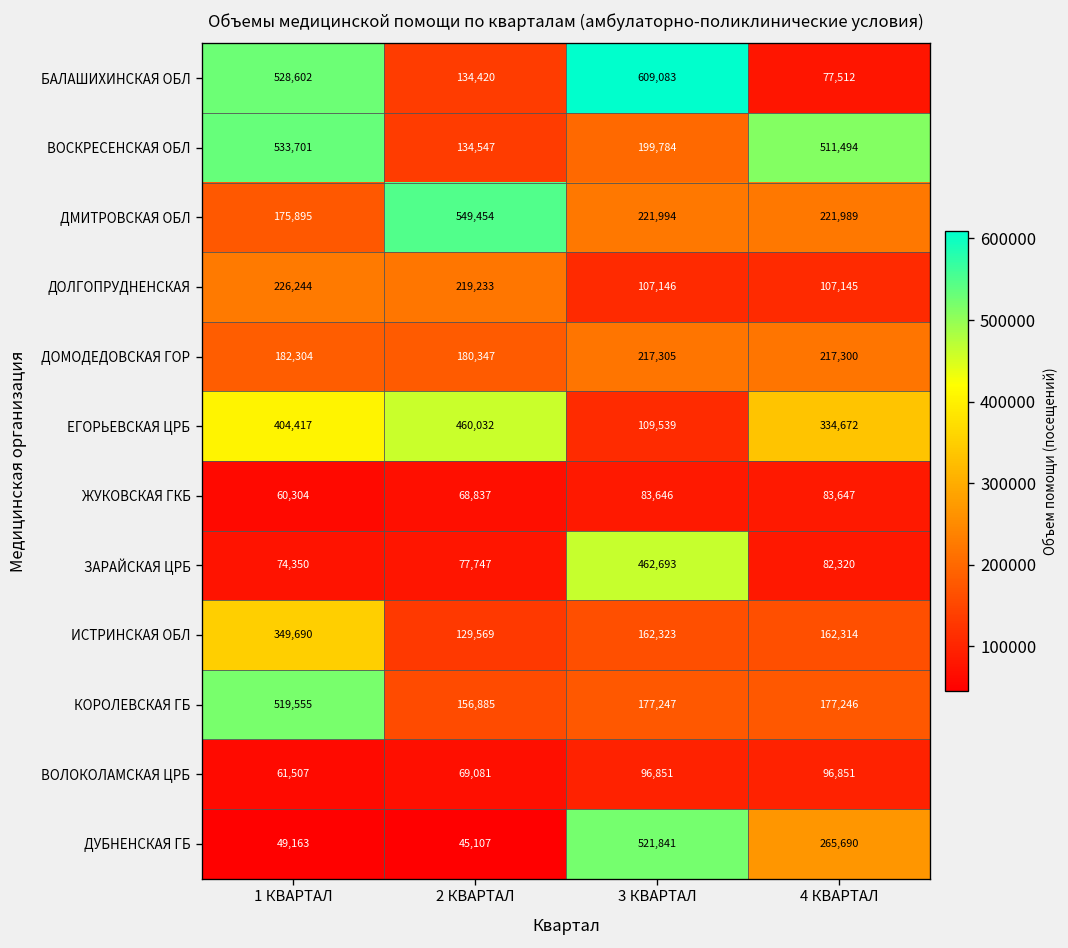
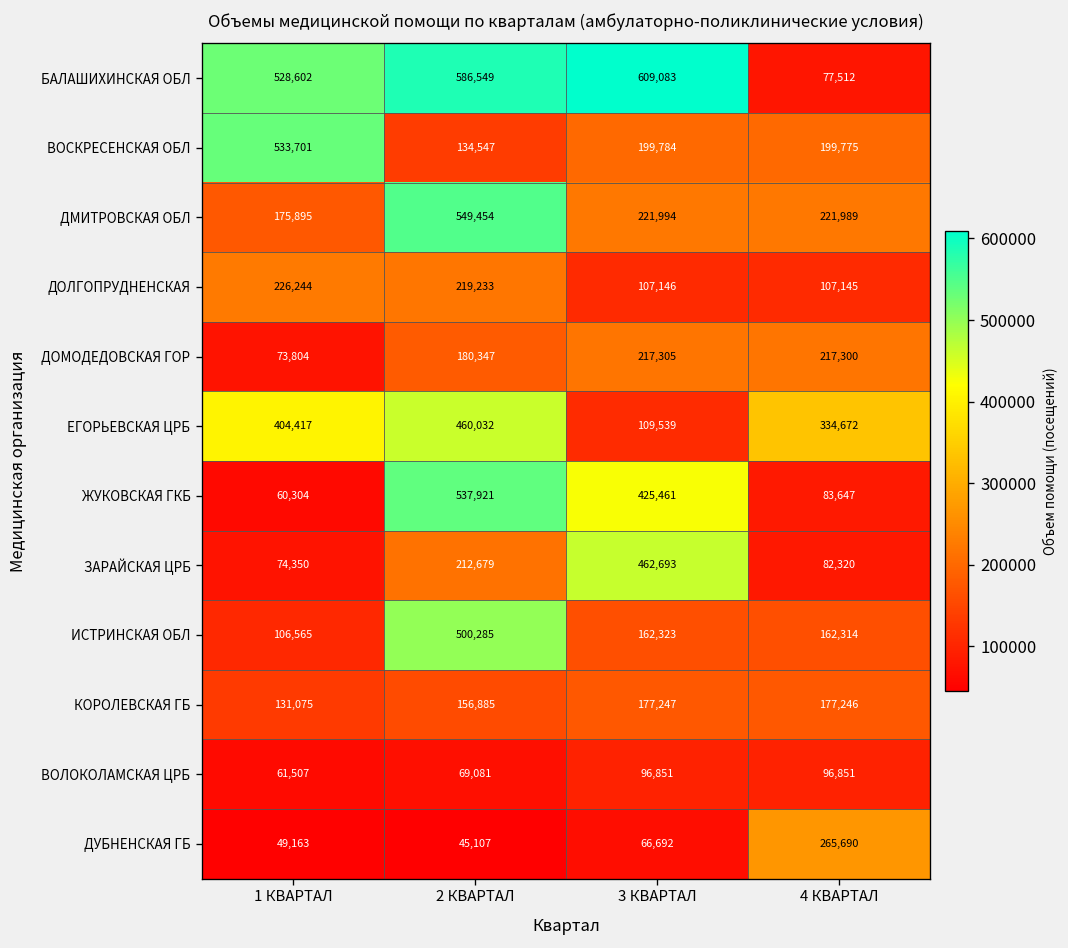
  {
    "БАЛАШИХИНСКАЯ ОБЛ": {
      "1 КВАРТАЛ": "528,602",
-     "2 КВАРТАЛ": "134,420",
+     "2 КВАРТАЛ": "586,549",
      "3 КВАРТАЛ": "609,083",
      "4 КВАРТАЛ": "77,512"
    },
    "ВОСКРЕСЕНСКАЯ ОБЛ": {
      "1 КВАРТАЛ": "533,701",
      "2 КВАРТАЛ": "134,547",
      "3 КВАРТАЛ": "199,784",
-     "4 КВАРТАЛ": "511,494"
+     "4 КВАРТАЛ": "199,775"
    },
    "ДМИТРОВСКАЯ ОБЛ": {
      "1 КВАРТАЛ": "175,895",
      "2 КВАРТАЛ": "549,454",
      "3 КВАРТАЛ": "221,994",
      "4 КВАРТАЛ": "221,989"
    },
    "ДОЛГОПРУДНЕНСКАЯ": {
      "1 КВАРТАЛ": "226,244",
      "2 КВАРТАЛ": "219,233",
      "3 КВАРТАЛ": "107,146",
      "4 КВАРТАЛ": "107,145"
    },
    "ДОМОДЕДОВСКАЯ ГОР": {
-     "1 КВАРТАЛ": "182,304",
+     "1 КВАРТАЛ": "73,804",
      "2 КВАРТАЛ": "180,347",
      "3 КВАРТАЛ": "217,305",
      "4 КВАРТАЛ": "217,300"
    },
    "ЕГОРЬЕВСКАЯ ЦРБ": {
      "1 КВАРТАЛ": "404,417",
      "2 КВАРТАЛ": "460,032",
      "3 КВАРТАЛ": "109,539",
      "4 КВАРТАЛ": "334,672"
    },
    "ЖУКОВСКАЯ ГКБ": {
      "1 КВАРТАЛ": "60,304",
-     "2 КВАРТАЛ": "68,837",
-     "3 КВАРТАЛ": "83,646",
+     "2 КВАРТАЛ": "537,921",
+     "3 КВАРТАЛ": "425,461",
      "4 КВАРТАЛ": "83,647"
    },
    "ЗАРАЙСКАЯ ЦРБ": {
      "1 КВАРТАЛ": "74,350",
-     "2 КВАРТАЛ": "77,747",
+     "2 КВАРТАЛ": "212,679",
      "3 КВАРТАЛ": "462,693",
      "4 КВАРТАЛ": "82,320"
    },
    "ИСТРИНСКАЯ ОБЛ": {
-     "1 КВАРТАЛ": "349,690",
-     "2 КВАРТАЛ": "129,569",
+     "1 КВАРТАЛ": "106,565",
+     "2 КВАРТАЛ": "500,285",
      "3 КВАРТАЛ": "162,323",
      "4 КВАРТАЛ": "162,314"
    },
    "КОРОЛЕВСКАЯ ГБ": {
-     "1 КВАРТАЛ": "519,555",
+     "1 КВАРТАЛ": "131,075",
      "2 КВАРТАЛ": "156,885",
      "3 КВАРТАЛ": "177,247",
      "4 КВАРТАЛ": "177,246"
    },
    "ВОЛОКОЛАМСКАЯ ЦРБ": {
      "1 КВАРТАЛ": "61,507",
      "2 КВАРТАЛ": "69,081",
      "3 КВАРТАЛ": "96,851",
      "4 КВАРТАЛ": "96,851"
    },
    "ДУБНЕНСКАЯ ГБ": {
      "1 КВАРТАЛ": "49,163",
      "2 КВАРТАЛ": "45,107",
-     "3 КВАРТАЛ": "521,841",
+     "3 КВАРТАЛ": "66,692",
      "4 КВАРТАЛ": "265,690"
    }
  }
